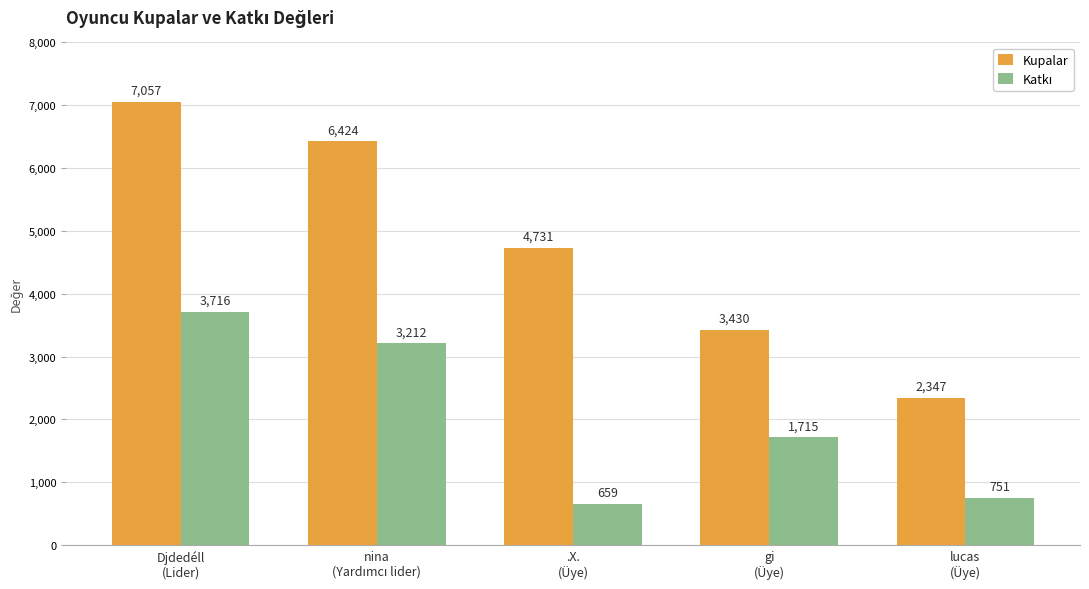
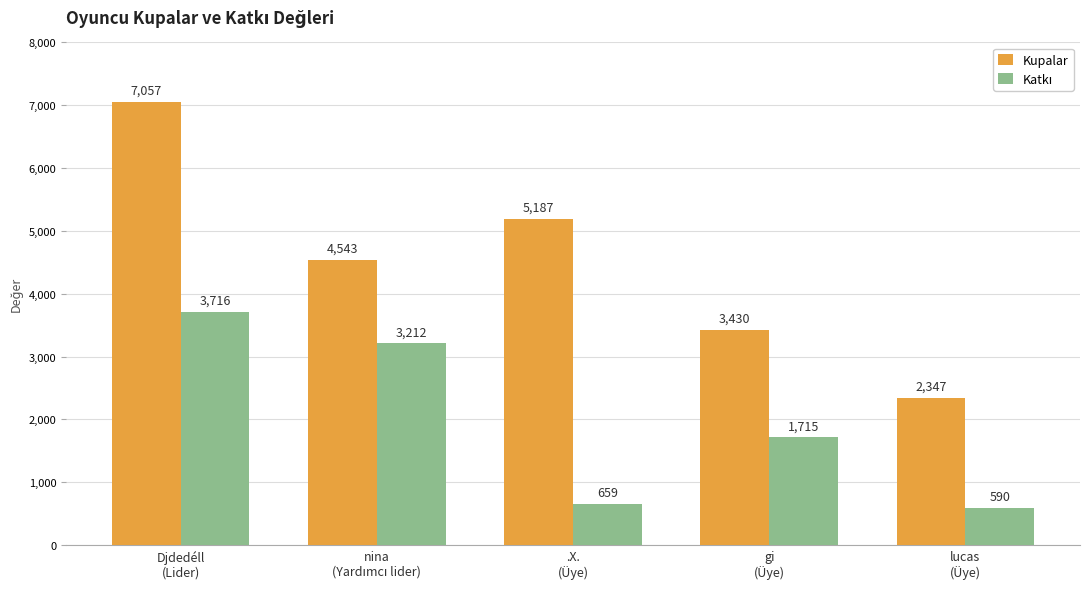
  {
    "Kupalar": {
      "Djdedéll (Lider)": "7,057",
-     "nina (Yardımcı lider)": "6,424",
-     ".X. (Üye)": "4,731",
+     "nina (Yardımcı lider)": "4,543",
+     ".X. (Üye)": "5,187",
      "gi (Üye)": "3,430",
      "lucas (Üye)": "2,347"
    },
    "Katkı": {
      "Djdedéll (Lider)": "3,716",
      "nina (Yardımcı lider)": "3,212",
      ".X. (Üye)": "659",
      "gi (Üye)": "1,715",
-     "lucas (Üye)": "751"
+     "lucas (Üye)": "590"
    }
  }
